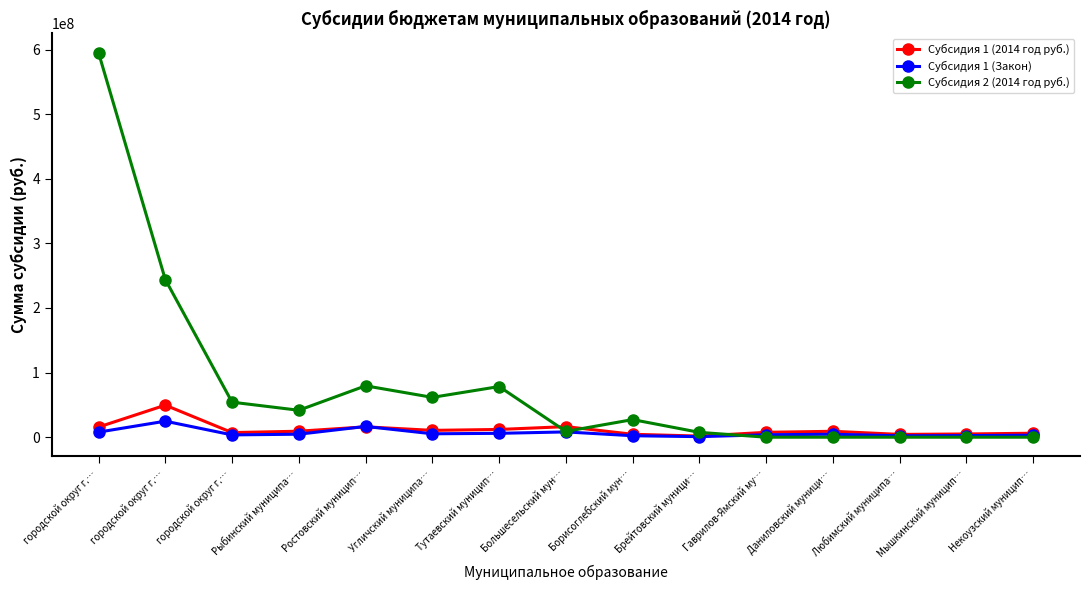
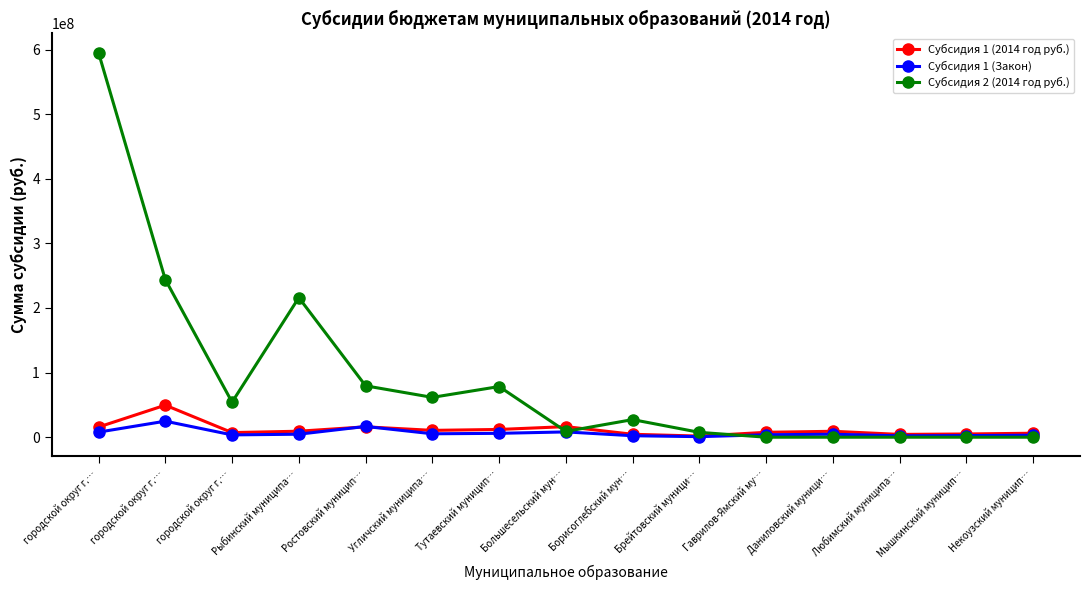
  {
    "Субсидия 1 (2014 год руб.)": {
      "Рыбинский муниципа…": 10000000,
      "Угличский муниципа…": 10000000,
      "Тутаевский муницип…": 10000000,
      "Большесельский мун…": 20000000,
      "Даниловский муници…": 10000000
    },
    "Субсидия 1 (Закон)": {
      "Рыбинский муниципа…": 0,
      "Угличский муниципа…": 10000000,
      "Тутаевский муницип…": 10000000,
      "Даниловский муници…": 0
    },
    "Субсидия 2 (2014 год руб.)": {
-     "Рыбинский муниципа…": 40000000,
+     "Рыбинский муниципа…": 220000000,
      "Ростовский муницип…": 80000000,
      "Угличский муниципа…": 60000000,
      "Тутаевский муницип…": 80000000,
      "Борисоглебский мун…": 30000000,
      "Брейтовский муници…": 10000000,
      "Даниловский муници…": 0
    }
  }
